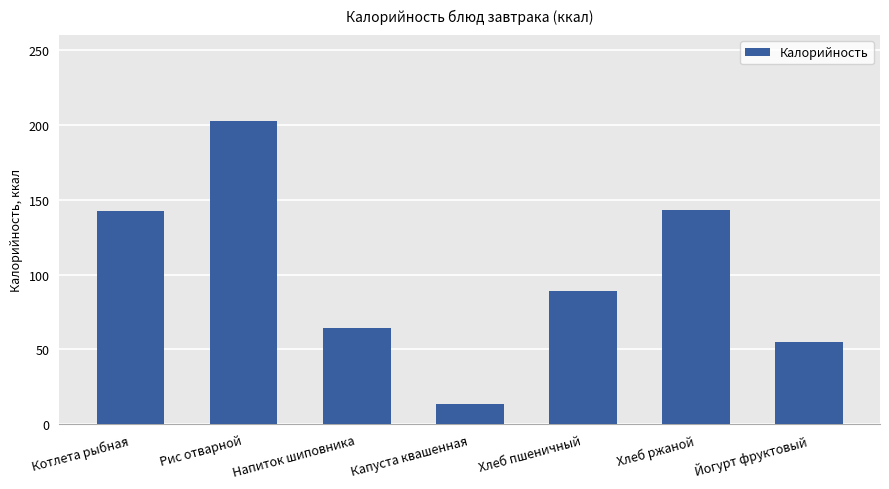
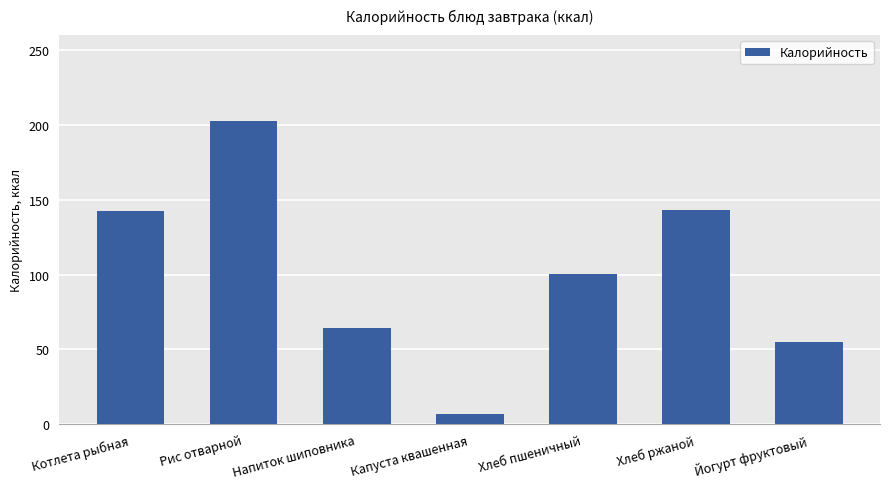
  {
    "Котлета рыбная": 142,
    "Рис отварной": 203,
    "Напиток шиповника": 64,
-   "Капуста квашенная": 13,
-   "Хлеб пшеничный": 89,
+   "Капуста квашенная": 7,
+   "Хлеб пшеничный": 100,
    "Хлеб ржаной": 143,
    "Йогурт фруктовый": 55
  }
